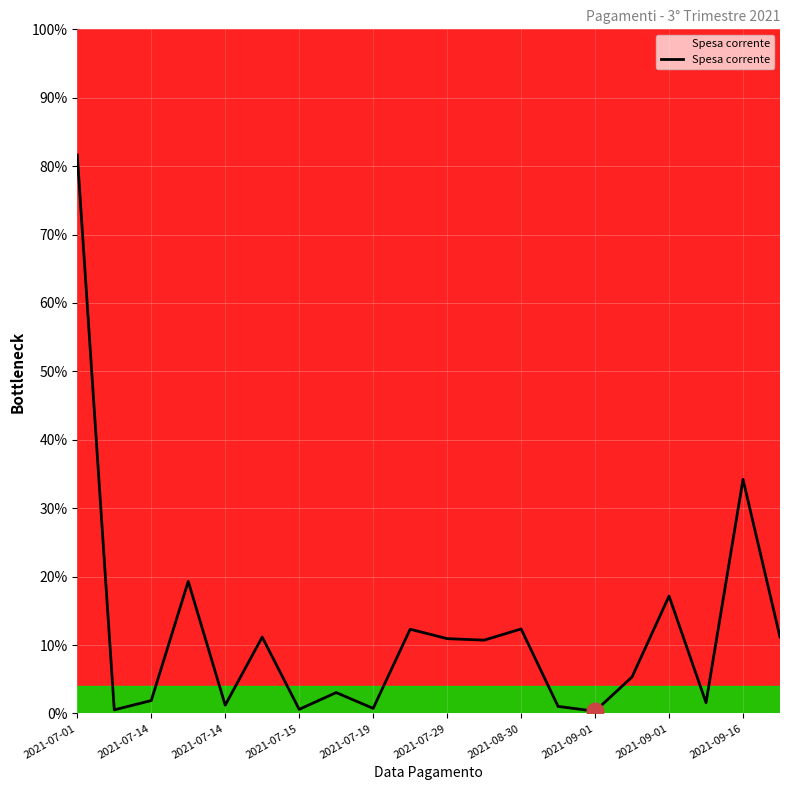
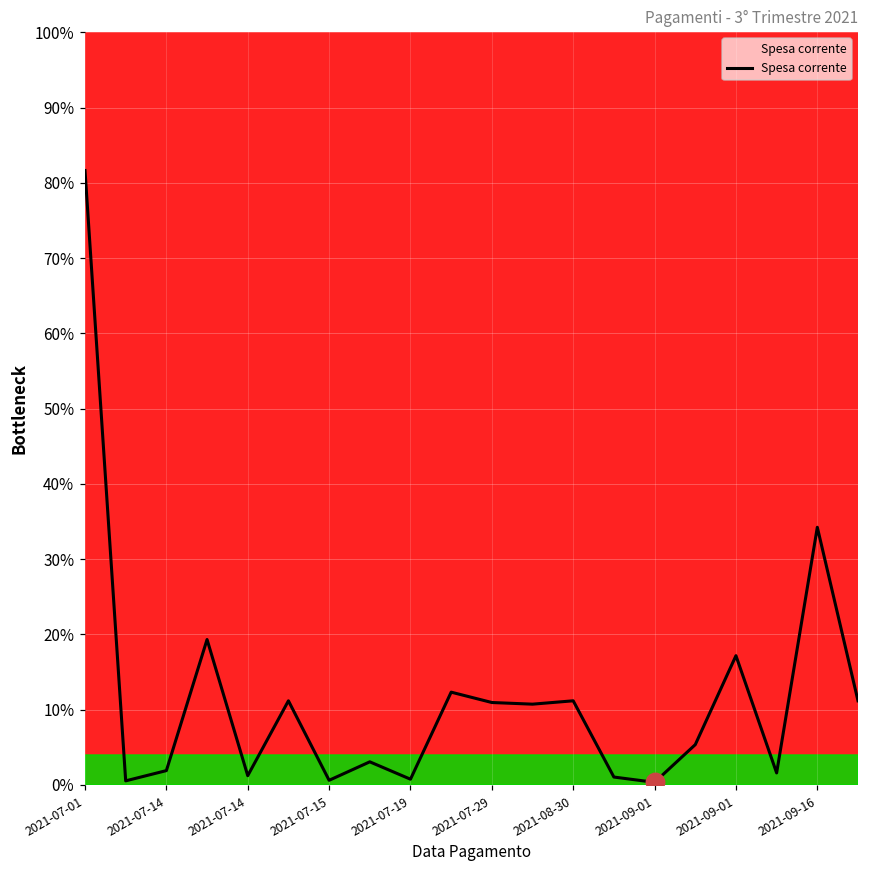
  {
    "Spesa corrente": {
      "2021-07-01": "82%",
-     "2021-08-30": "12%",
+     "2021-08-30": "11%",
      "2021-09-16": "34%"
    }
  }
